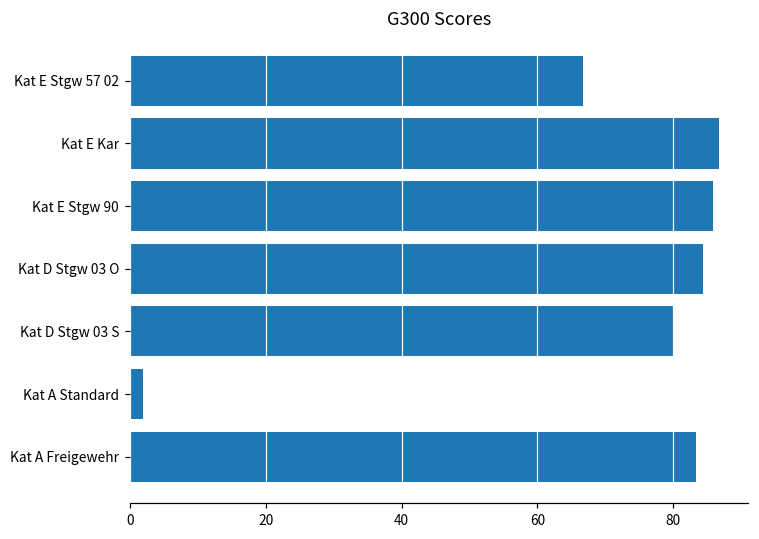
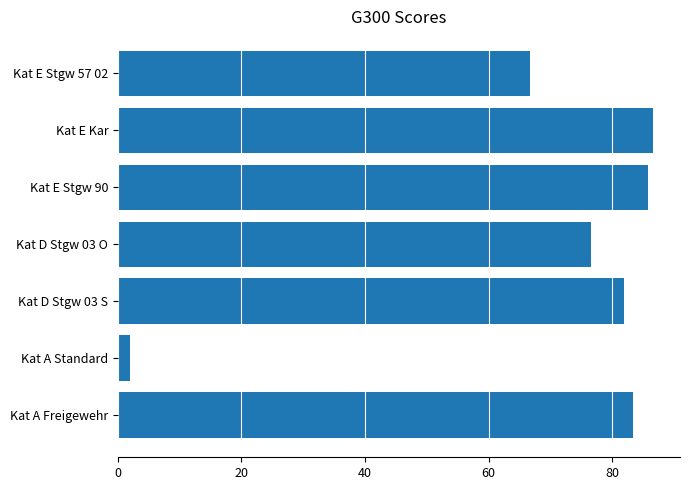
  {
    "Kat E Stgw 57 02": 67,
    "Kat E Kar": 87,
    "Kat E Stgw 90": 86,
-   "Kat D Stgw 03 O": 84,
-   "Kat D Stgw 03 S": 80,
+   "Kat D Stgw 03 O": 77,
+   "Kat D Stgw 03 S": 82,
    "Kat A Standard": 2,
    "Kat A Freigewehr": 83
  }
